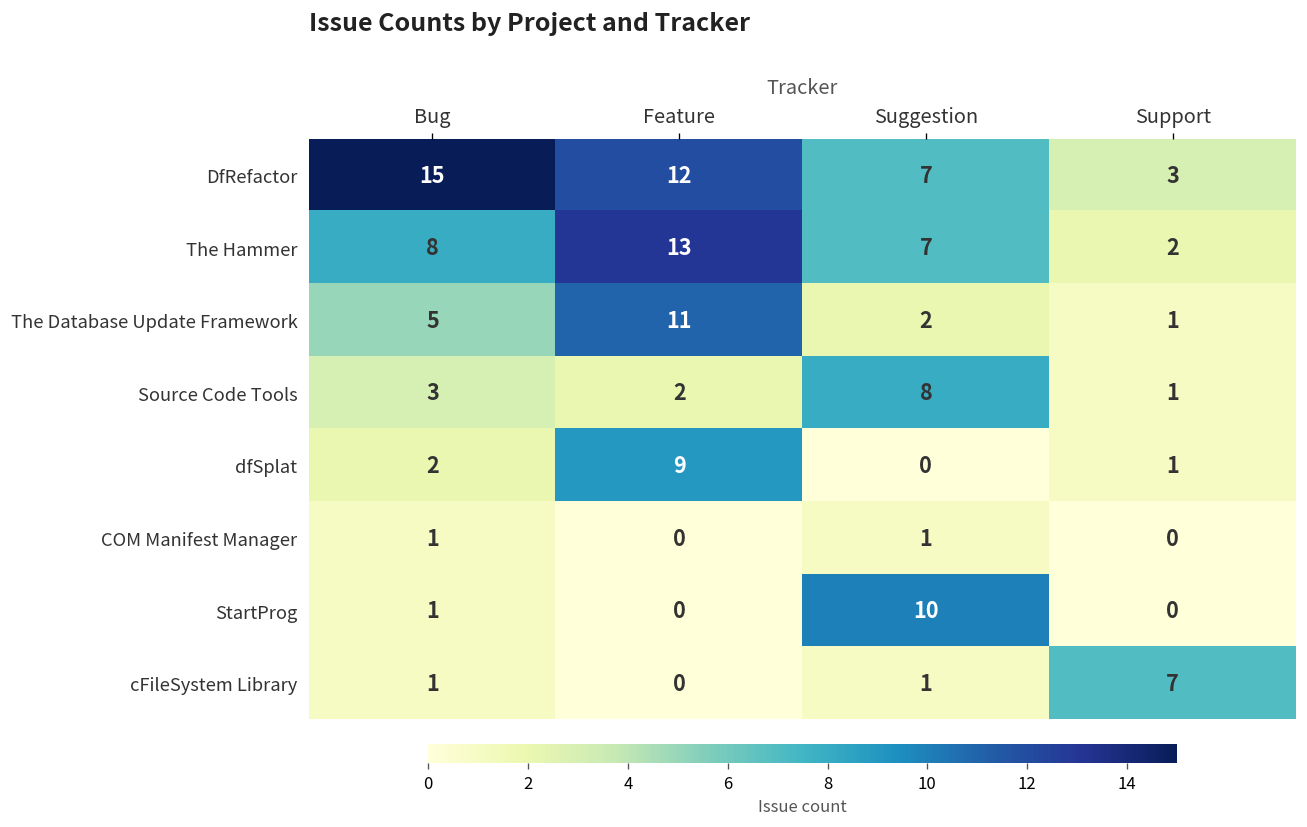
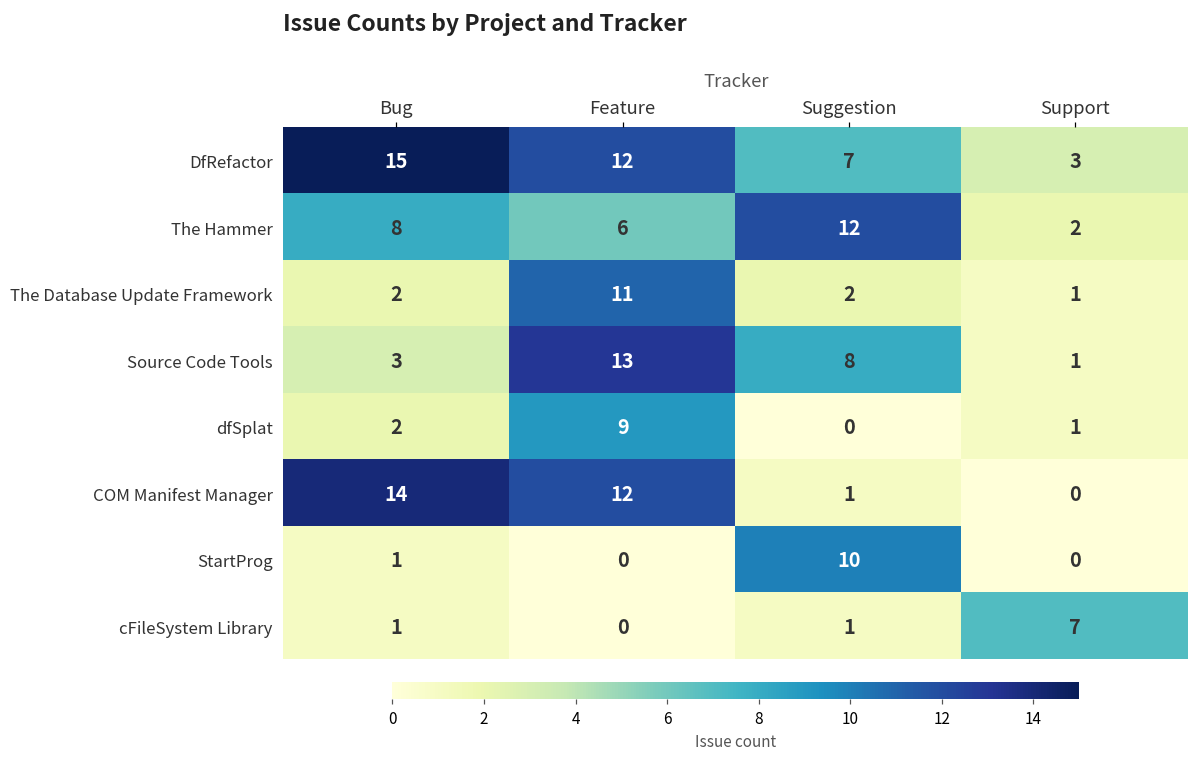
  {
    "DfRefactor": {
      "Bug": 15,
      "Feature": 12,
      "Suggestion": 7,
      "Support": 3
    },
    "The Hammer": {
      "Bug": 8,
-     "Feature": 13,
-     "Suggestion": 7,
+     "Feature": 6,
+     "Suggestion": 12,
      "Support": 2
    },
    "The Database Update Framework": {
-     "Bug": 5,
+     "Bug": 2,
      "Feature": 11,
      "Suggestion": 2,
      "Support": 1
    },
    "Source Code Tools": {
      "Bug": 3,
-     "Feature": 2,
+     "Feature": 13,
      "Suggestion": 8,
      "Support": 1
    },
    "dfSplat": {
      "Bug": 2,
      "Feature": 9,
      "Suggestion": 0,
      "Support": 1
    },
    "COM Manifest Manager": {
-     "Bug": 1,
-     "Feature": 0,
+     "Bug": 14,
+     "Feature": 12,
      "Suggestion": 1,
      "Support": 0
    },
    "StartProg": {
      "Bug": 1,
      "Feature": 0,
      "Suggestion": 10,
      "Support": 0
    },
    "cFileSystem Library": {
      "Bug": 1,
      "Feature": 0,
      "Suggestion": 1,
      "Support": 7
    }
  }
